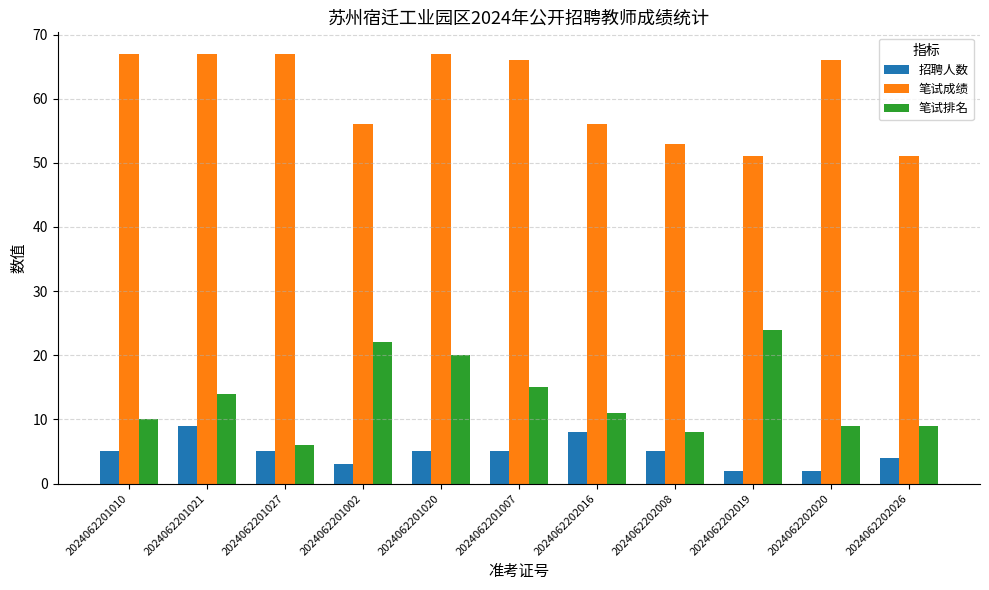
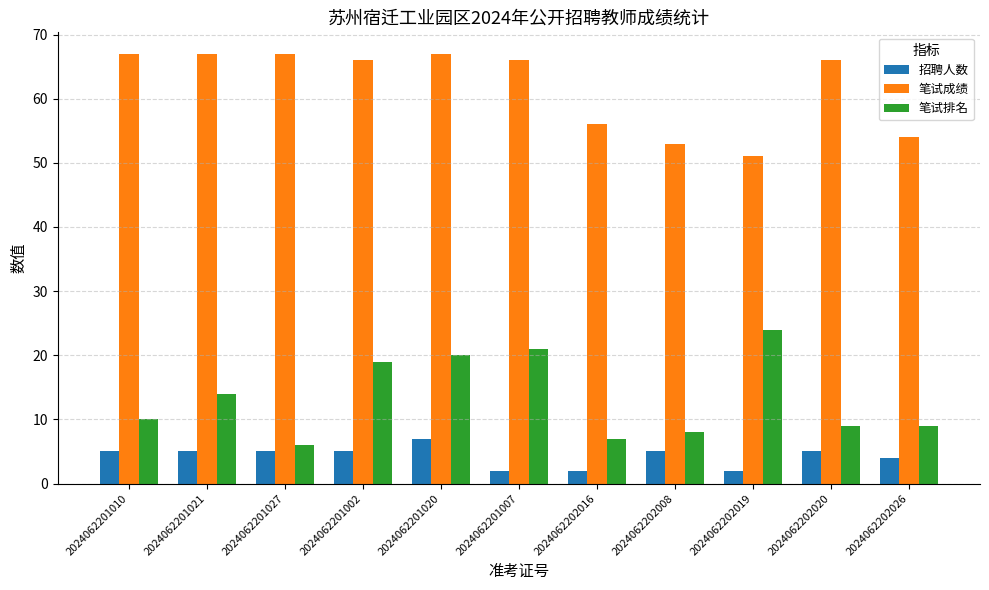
  {
    "招聘人数": {
      "2024062201010": 5,
-     "2024062201021": 9,
+     "2024062201021": 5,
      "2024062201027": 5,
-     "2024062201002": 3,
-     "2024062201020": 5,
-     "2024062201007": 5,
-     "2024062202016": 8,
+     "2024062201002": 5,
+     "2024062201020": 7,
+     "2024062201007": 2,
+     "2024062202016": 2,
      "2024062202008": 5,
      "2024062202019": 2,
-     "2024062202020": 2,
+     "2024062202020": 5,
      "2024062202026": 4
    },
    "笔试成绩": {
      "2024062201010": 67,
      "2024062201021": 67,
      "2024062201027": 67,
-     "2024062201002": 56,
+     "2024062201002": 66,
      "2024062201020": 67,
      "2024062201007": 66,
      "2024062202016": 56,
      "2024062202008": 53,
      "2024062202019": 51,
      "2024062202020": 66,
-     "2024062202026": 51
+     "2024062202026": 54
    },
    "笔试排名": {
      "2024062201010": 10,
      "2024062201021": 14,
      "2024062201027": 6,
-     "2024062201002": 22,
+     "2024062201002": 19,
      "2024062201020": 20,
-     "2024062201007": 15,
-     "2024062202016": 11,
+     "2024062201007": 21,
+     "2024062202016": 7,
      "2024062202008": 8,
      "2024062202019": 24,
      "2024062202020": 9,
      "2024062202026": 9
    }
  }
